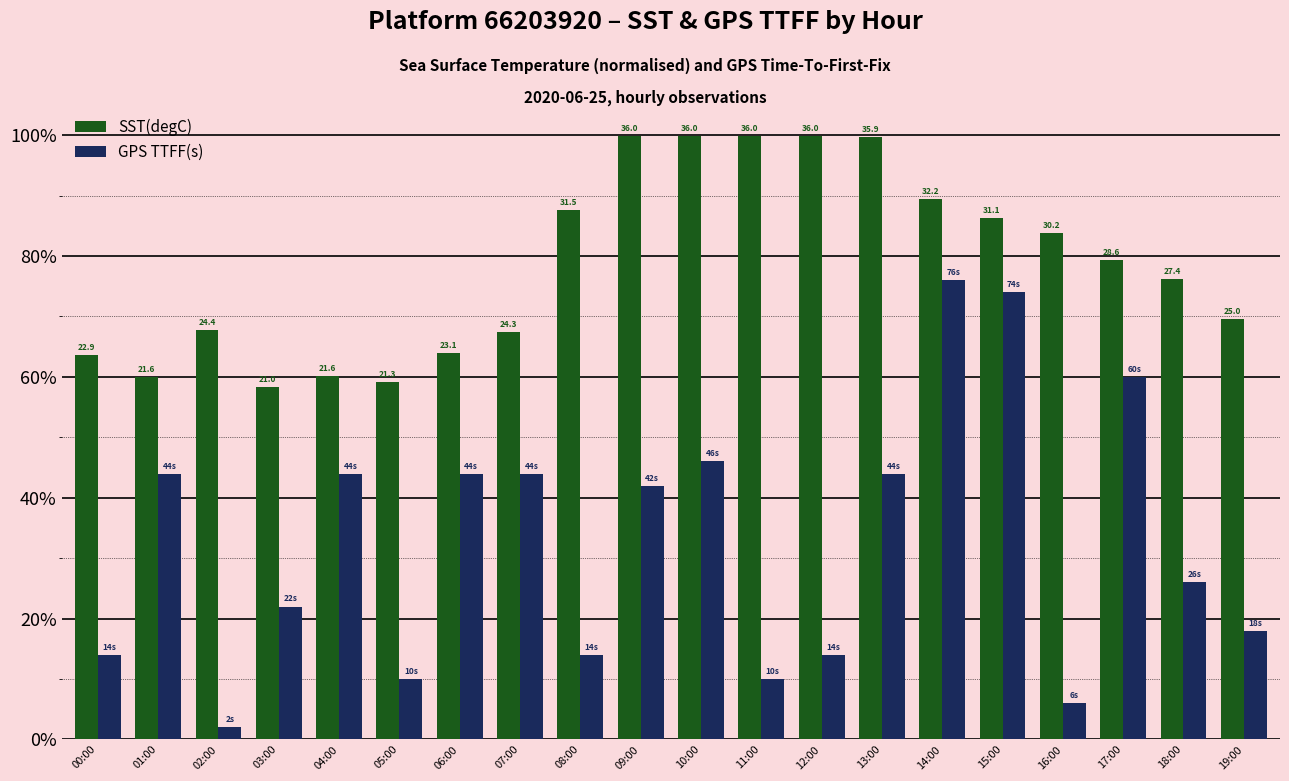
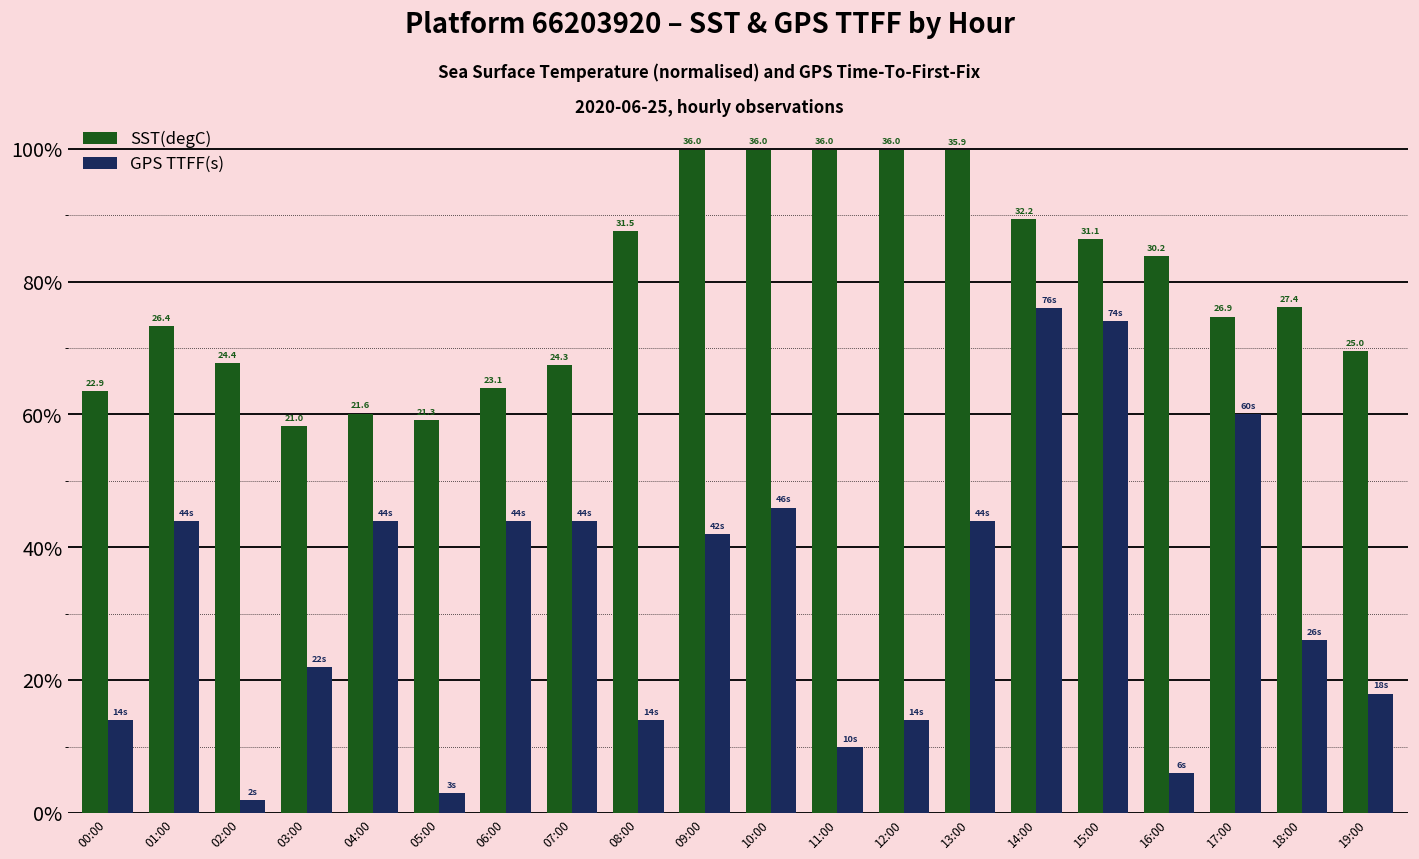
  {
    "SST(degC)": {
-     "01:00": "21.6",
-     "17:00": "28.6"
+     "01:00": "26.4",
+     "17:00": "26.9"
    },
    "GPS TTFF(s)": {
      "00:00": "14s",
      "01:00": "44s",
      "02:00": "2s",
      "03:00": "22s",
      "04:00": "44s",
-     "05:00": "10s",
+     "05:00": "3s",
      "06:00": "44s",
      "07:00": "44s",
      "08:00": "14s",
      "09:00": "42s",
      "10:00": "46s",
      "11:00": "10s",
      "12:00": "14s",
      "13:00": "44s",
      "14:00": "76s",
      "15:00": "74s",
      "16:00": "6s",
      "17:00": "60s",
      "18:00": "26s",
      "19:00": "18s"
    }
  }
